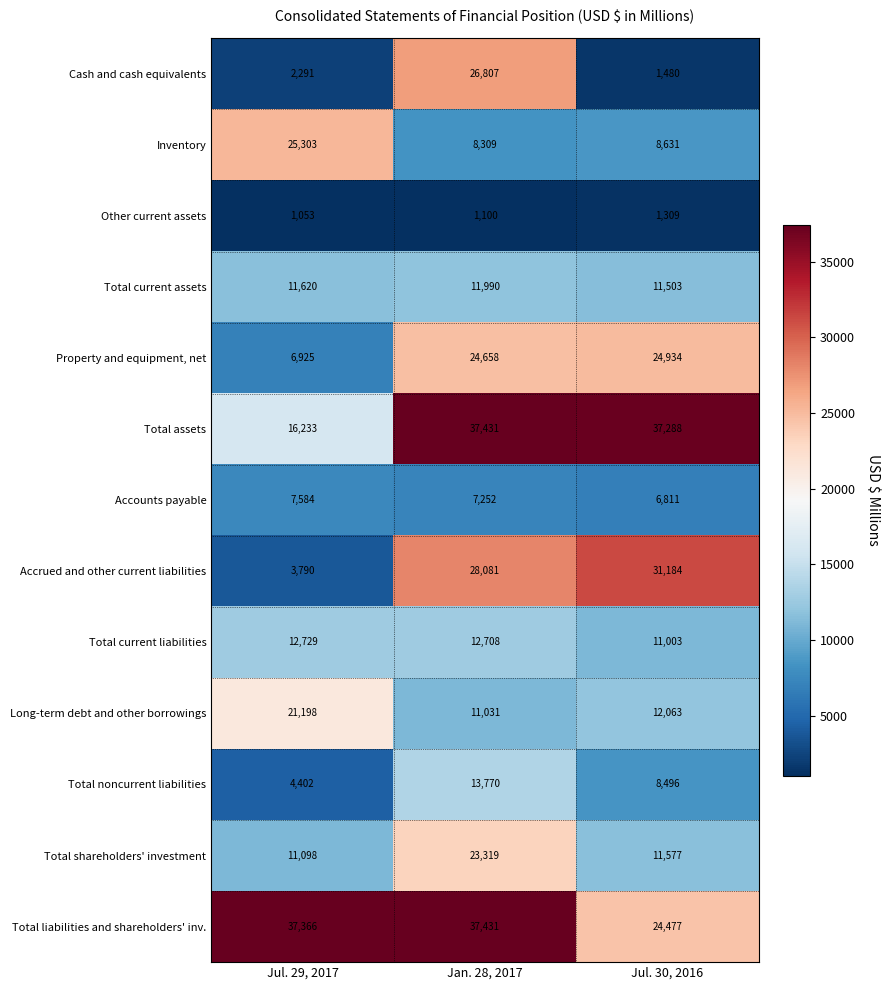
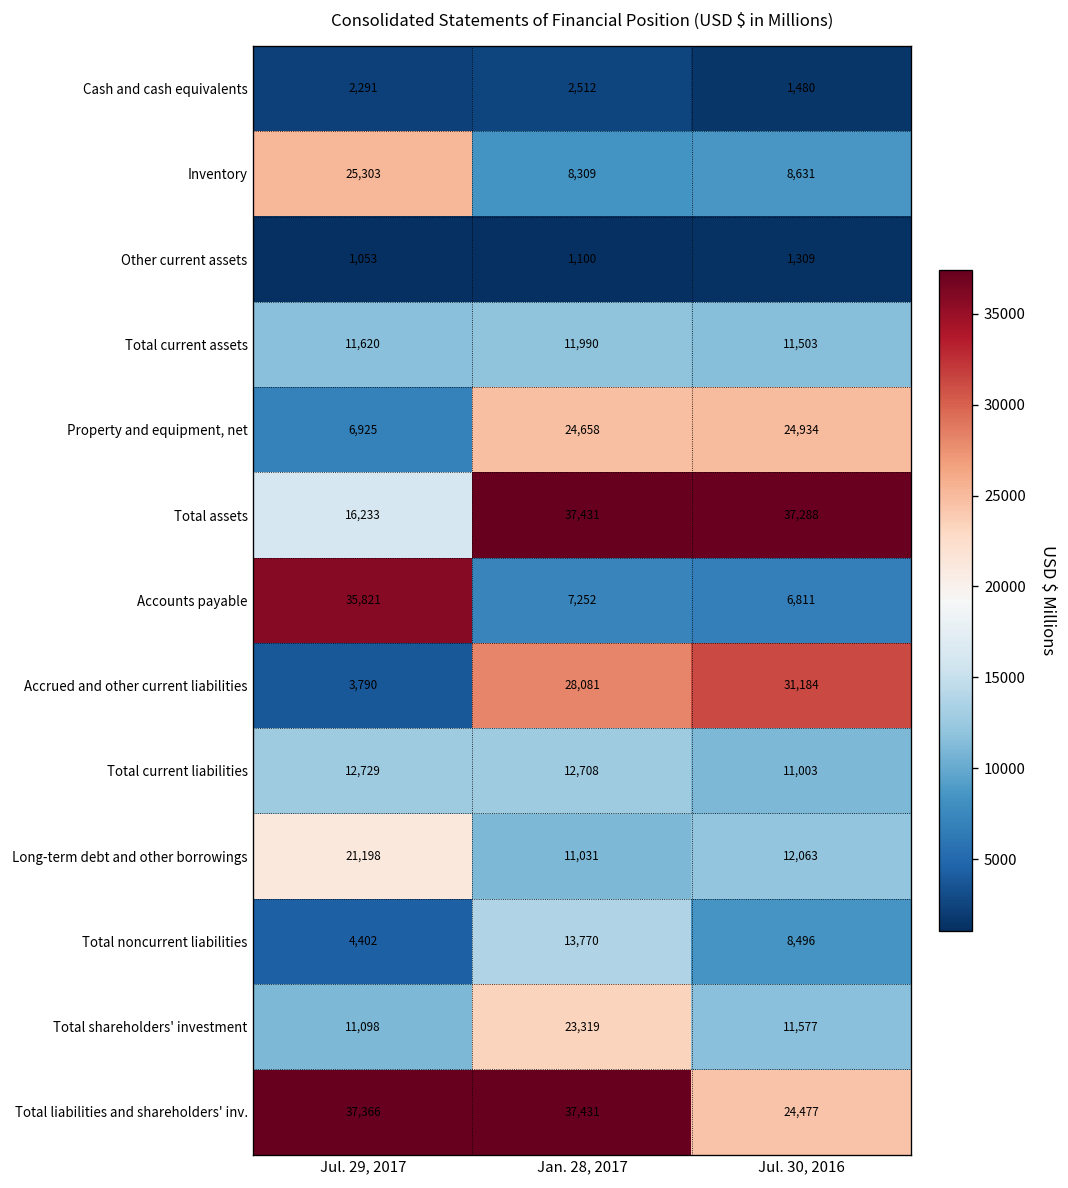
  {
    "Cash and cash equivalents": {
      "Jul. 29, 2017": "2,291",
-     "Jan. 28, 2017": "26,807",
+     "Jan. 28, 2017": "2,512",
      "Jul. 30, 2016": "1,480"
    },
    "Inventory": {
      "Jul. 29, 2017": "25,303",
      "Jan. 28, 2017": "8,309",
      "Jul. 30, 2016": "8,631"
    },
    "Other current assets": {
      "Jul. 29, 2017": "1,053",
      "Jan. 28, 2017": "1,100",
      "Jul. 30, 2016": "1,309"
    },
    "Total current assets": {
      "Jul. 29, 2017": "11,620",
      "Jan. 28, 2017": "11,990",
      "Jul. 30, 2016": "11,503"
    },
    "Property and equipment, net": {
      "Jul. 29, 2017": "6,925",
      "Jan. 28, 2017": "24,658",
      "Jul. 30, 2016": "24,934"
    },
    "Total assets": {
      "Jul. 29, 2017": "16,233",
      "Jan. 28, 2017": "37,431",
      "Jul. 30, 2016": "37,288"
    },
    "Accounts payable": {
-     "Jul. 29, 2017": "7,584",
+     "Jul. 29, 2017": "35,821",
      "Jan. 28, 2017": "7,252",
      "Jul. 30, 2016": "6,811"
    },
    "Accrued and other current liabilities": {
      "Jul. 29, 2017": "3,790",
      "Jan. 28, 2017": "28,081",
      "Jul. 30, 2016": "31,184"
    },
    "Total current liabilities": {
      "Jul. 29, 2017": "12,729",
      "Jan. 28, 2017": "12,708",
      "Jul. 30, 2016": "11,003"
    },
    "Long-term debt and other borrowings": {
      "Jul. 29, 2017": "21,198",
      "Jan. 28, 2017": "11,031",
      "Jul. 30, 2016": "12,063"
    },
    "Total noncurrent liabilities": {
      "Jul. 29, 2017": "4,402",
      "Jan. 28, 2017": "13,770",
      "Jul. 30, 2016": "8,496"
    },
    "Total shareholders' investment": {
      "Jul. 29, 2017": "11,098",
      "Jan. 28, 2017": "23,319",
      "Jul. 30, 2016": "11,577"
    },
    "Total liabilities and shareholders' inv.": {
      "Jul. 29, 2017": "37,366",
      "Jan. 28, 2017": "37,431",
      "Jul. 30, 2016": "24,477"
    }
  }
